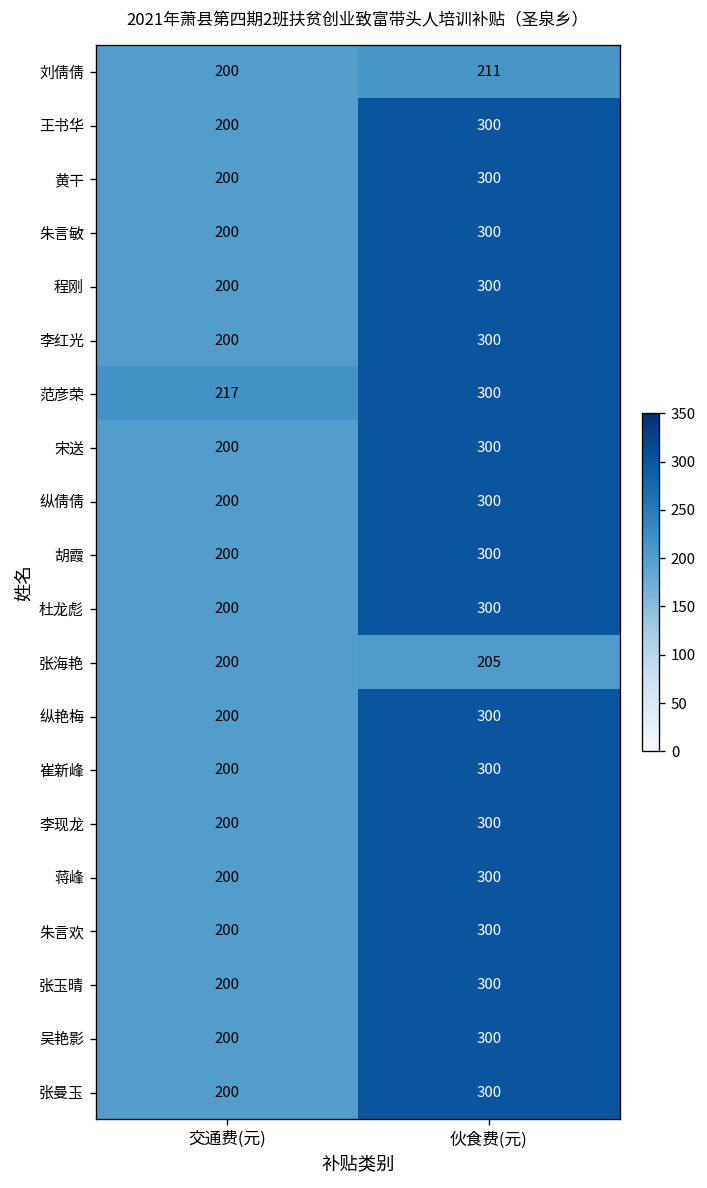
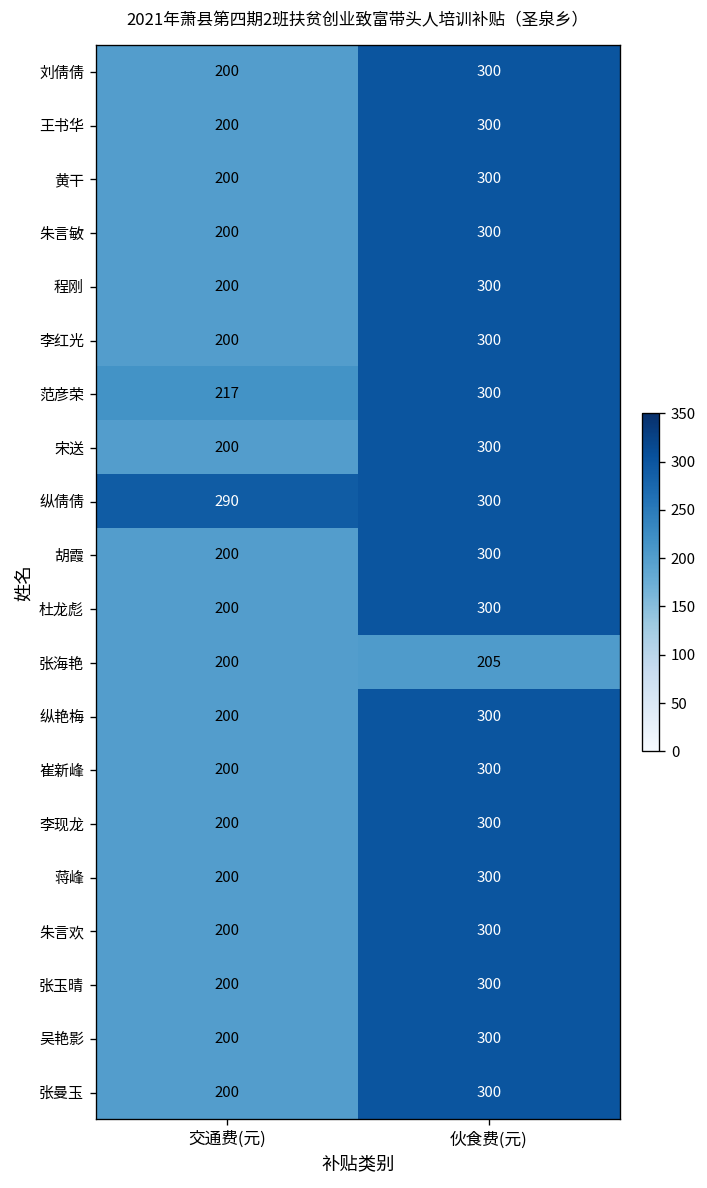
  {
    "刘倩倩": {
      "交通费(元)": 200,
-     "伙食费(元)": 211
+     "伙食费(元)": 300
    },
    "王书华": {
      "交通费(元)": 200,
      "伙食费(元)": 300
    },
    "黄干": {
      "交通费(元)": 200,
      "伙食费(元)": 300
    },
    "朱言敏": {
      "交通费(元)": 200,
      "伙食费(元)": 300
    },
    "程刚": {
      "交通费(元)": 200,
      "伙食费(元)": 300
    },
    "李红光": {
      "交通费(元)": 200,
      "伙食费(元)": 300
    },
    "范彦荣": {
      "交通费(元)": 217,
      "伙食费(元)": 300
    },
    "宋送": {
      "交通费(元)": 200,
      "伙食费(元)": 300
    },
    "纵倩倩": {
-     "交通费(元)": 200,
+     "交通费(元)": 290,
      "伙食费(元)": 300
    },
    "胡霞": {
      "交通费(元)": 200,
      "伙食费(元)": 300
    },
    "杜龙彪": {
      "交通费(元)": 200,
      "伙食费(元)": 300
    },
    "张海艳": {
      "交通费(元)": 200,
      "伙食费(元)": 205
    },
    "纵艳梅": {
      "交通费(元)": 200,
      "伙食费(元)": 300
    },
    "崔新峰": {
      "交通费(元)": 200,
      "伙食费(元)": 300
    },
    "李现龙": {
      "交通费(元)": 200,
      "伙食费(元)": 300
    },
    "蒋峰": {
      "交通费(元)": 200,
      "伙食费(元)": 300
    },
    "朱言欢": {
      "交通费(元)": 200,
      "伙食费(元)": 300
    },
    "张玉晴": {
      "交通费(元)": 200,
      "伙食费(元)": 300
    },
    "吴艳影": {
      "交通费(元)": 200,
      "伙食费(元)": 300
    },
    "张曼玉": {
      "交通费(元)": 200,
      "伙食费(元)": 300
    }
  }
